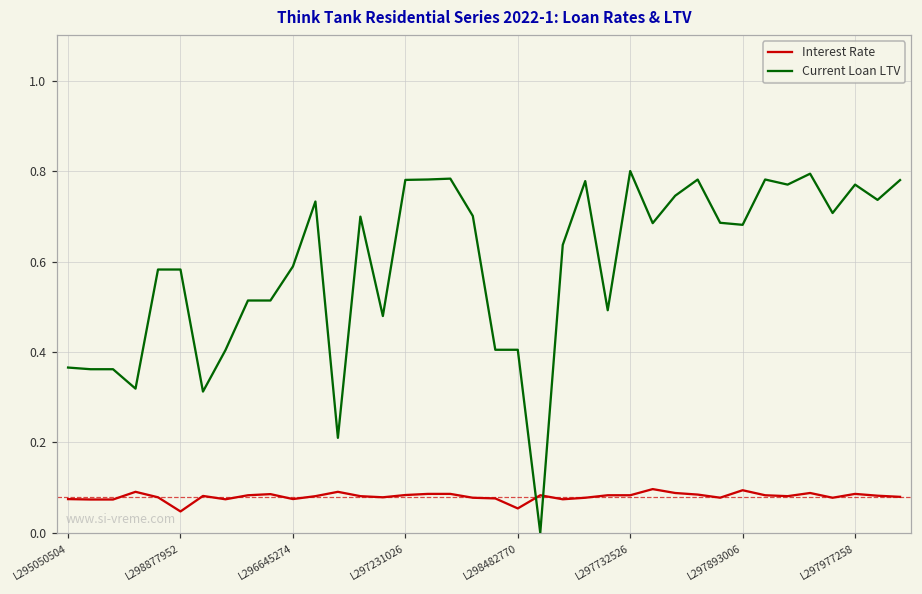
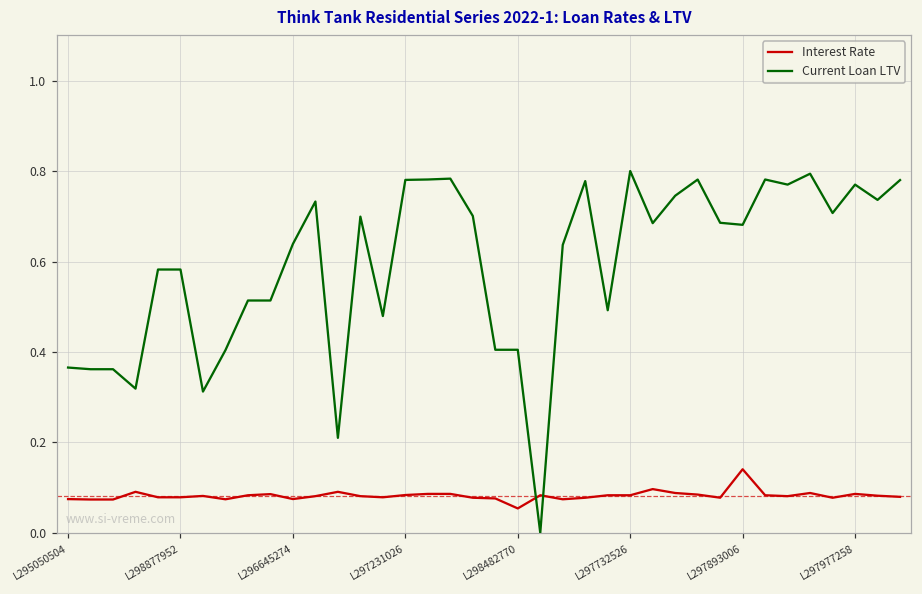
  {
    "Interest Rate": {
      "L295050504": 0.07,
-     "L298877952": 0.05,
+     "L298877952": 0.08,
      "L296645274": 0.07,
      "L297231026": 0.08,
      "L298482770": 0.05,
      "L297732526": 0.08,
-     "L297893006": 0.09,
+     "L297893006": 0.14,
      "L297977258": 0.09
    },
    "Current Loan LTV": {
      "L295050504": 0.37,
      "L298877952": 0.58,
-     "L296645274": 0.59,
+     "L296645274": 0.64,
      "L297231026": 0.78,
      "L298482770": 0.40,
      "L297732526": 0.80,
      "L297893006": 0.68,
      "L297977258": 0.77
    }
  }
